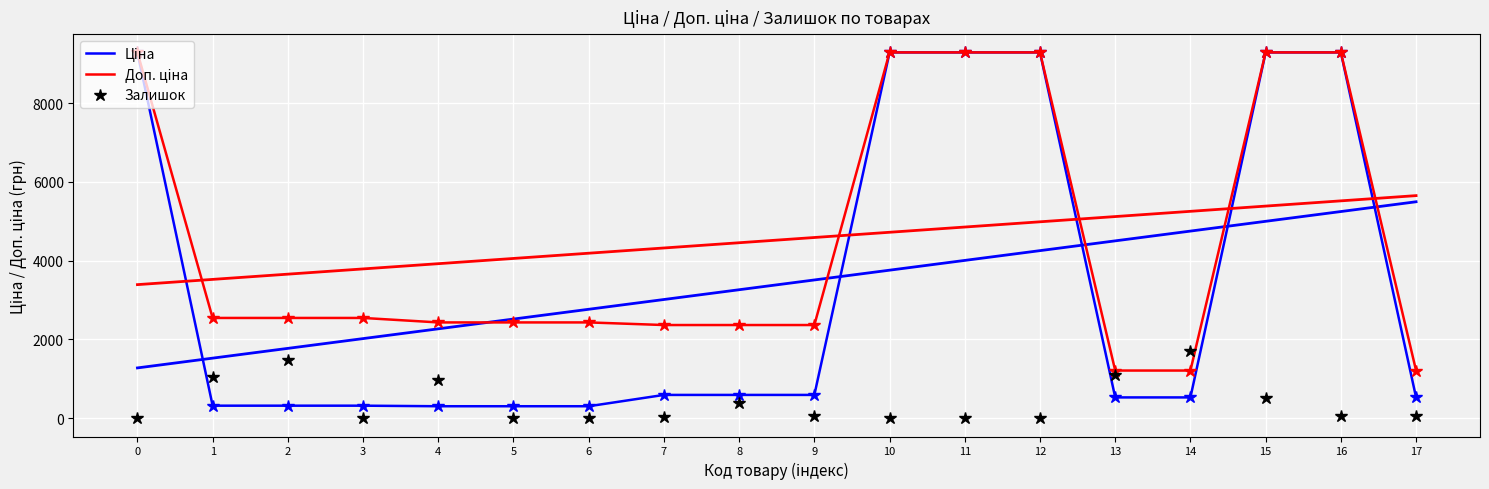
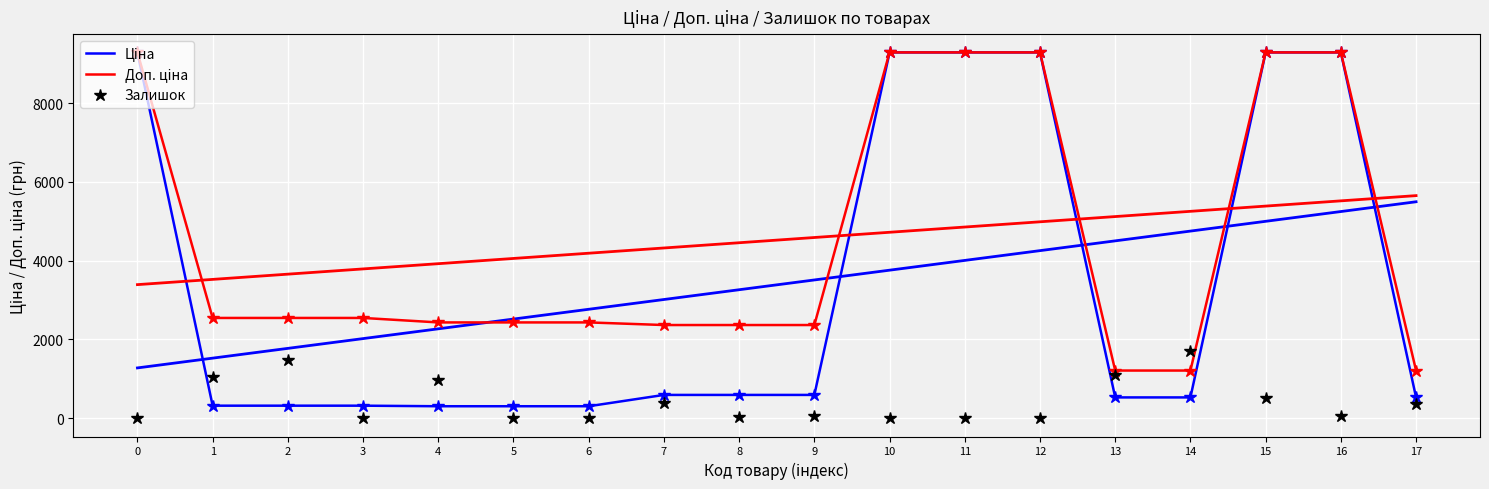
  {
    "Залишок": {
      "0": 0,
      "1": 1000,
      "2": 1500,
      "3": 0,
      "4": 1000,
      "5": 0,
      "6": 0,
-     "7": 0,
-     "8": 400,
+     "7": 400,
+     "8": 0,
      "9": 100,
      "10": 0,
      "11": 0,
      "12": 0,
      "13": 1100,
      "14": 1700,
      "15": 500,
      "16": 100,
-     "17": 100
+     "17": 400
    }
  }
